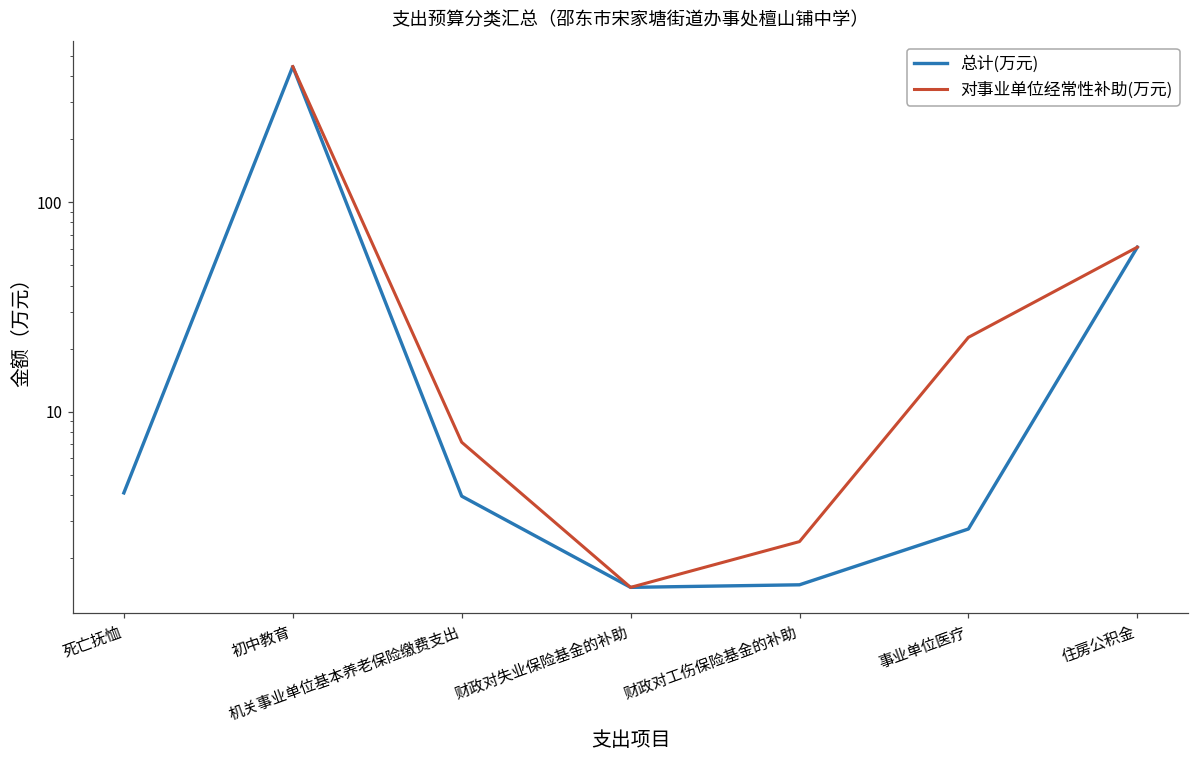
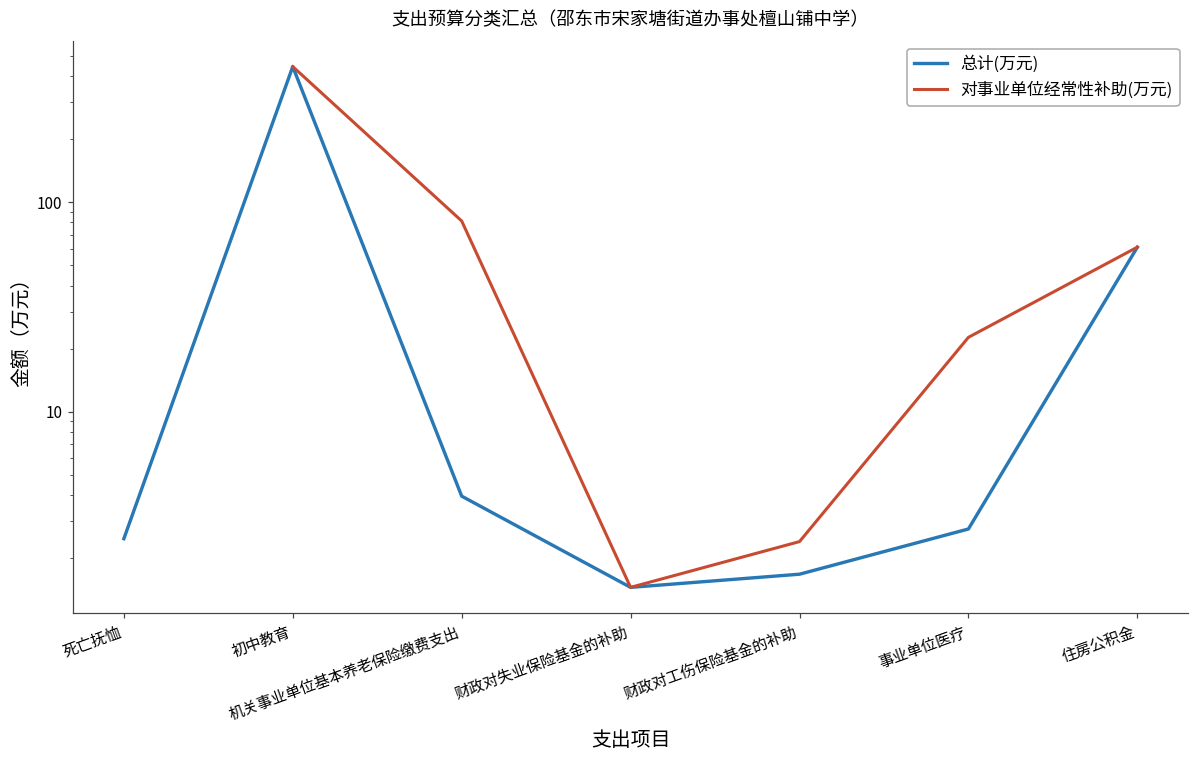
  {
    "总计(万元)": {
-     "死亡抚恤": 4.1,
+     "死亡抚恤": 2.5,
      "机关事业单位基本养老保险缴费支出": 4.0,
-     "财政对工伤保险基金的补助": 1.5,
+     "财政对工伤保险基金的补助": 1.7,
      "事业单位医疗": 2.8
    },
    "对事业单位经常性补助(万元)": {
-     "机关事业单位基本养老保险缴费支出": 7.2,
+     "机关事业单位基本养老保险缴费支出": 81,
      "财政对工伤保险基金的补助": 2.4,
      "事业单位医疗": 23
    }
  }
